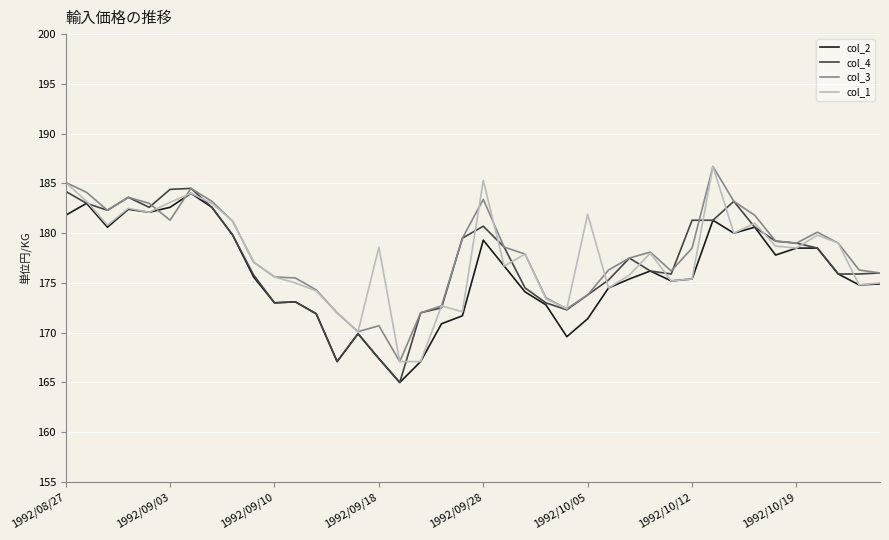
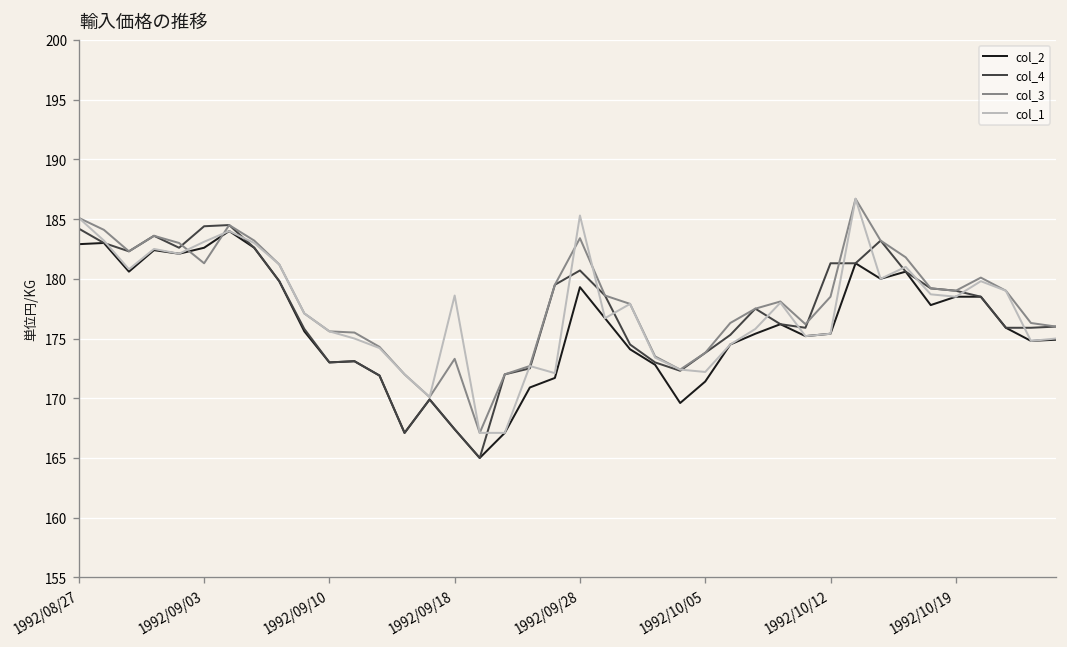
  {
    "col_2": {
-     "1992/08/27": 182,
+     "1992/08/27": 183,
      "1992/09/03": 183,
      "1992/09/28": 179,
      "1992/10/05": 171
    },
    "col_4": {
      "1992/08/27": 184,
      "1992/09/03": 184,
      "1992/09/28": 181,
      "1992/10/12": 181
    },
    "col_3": {
      "1992/09/03": 181,
-     "1992/09/18": 171,
+     "1992/09/18": 173,
      "1992/09/28": 183,
      "1992/10/12": 179
    },
    "col_1": {
      "1992/09/03": 183,
      "1992/09/18": 179,
      "1992/09/28": 185,
-     "1992/10/05": 182
+     "1992/10/05": 172
    }
  }
